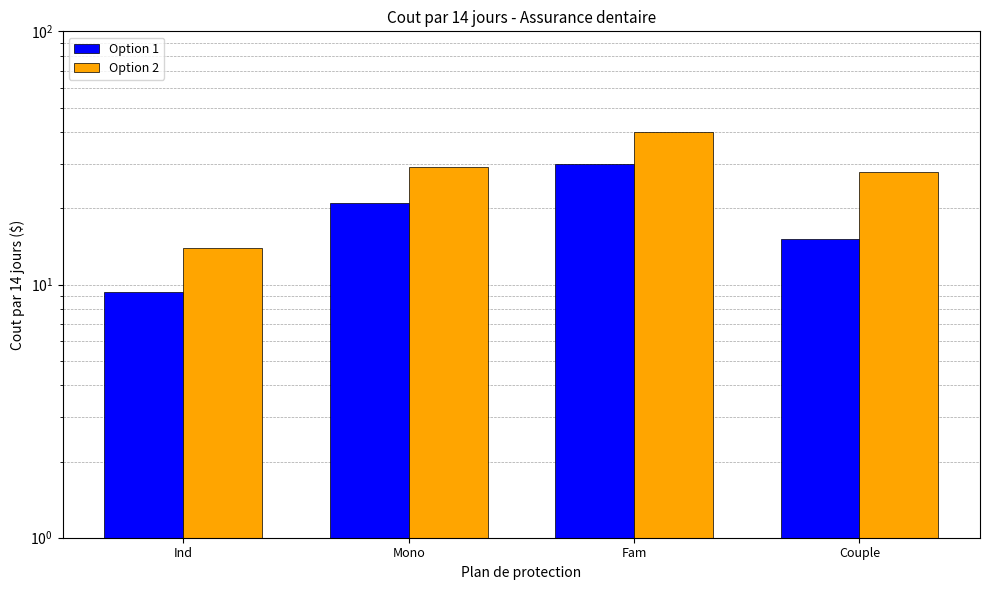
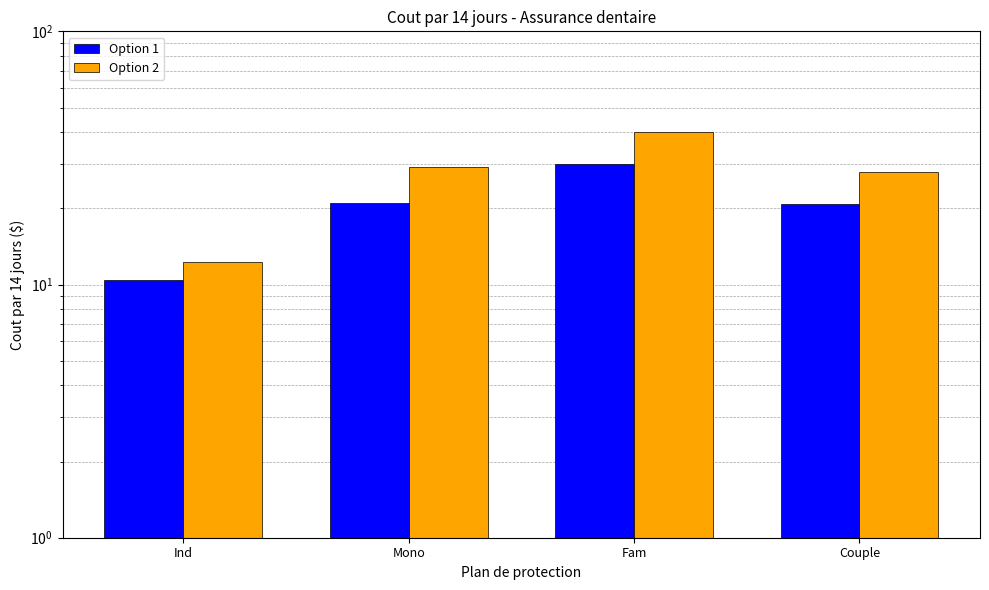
  {
    "Option 1": {
-     "Ind": 9.4,
+     "Ind": 10.4,
      "Mono": 21,
      "Fam": 30,
-     "Couple": 15
+     "Couple": 21
    },
    "Option 2": {
-     "Ind": 14,
+     "Ind": 12,
      "Mono": 29,
      "Fam": 40,
      "Couple": 28
    }
  }
